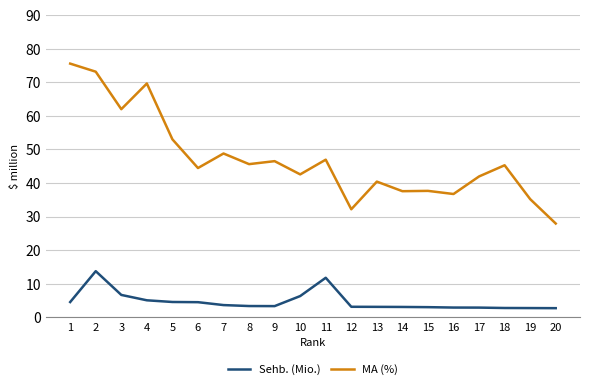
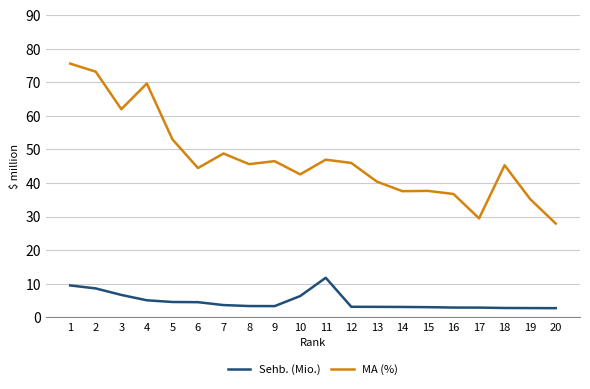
  {
    "Sehb. (Mio.)": {
-     "1": 5,
-     "2": 14,
+     "1": 10,
+     "2": 9,
      "3": 7,
      "4": 5,
      "5": 5,
      "6": 5,
      "7": 4,
      "8": 3,
      "9": 3,
      "10": 6,
      "11": 12,
      "12": 3,
      "13": 3,
      "14": 3,
      "15": 3,
      "16": 3,
      "17": 3,
      "18": 3,
      "19": 3,
      "20": 3
    },
    "MA (%)": {
      "1": 76,
      "2": 73,
      "3": 62,
      "4": 70,
      "5": 53,
      "6": 44,
      "7": 49,
      "8": 46,
      "9": 47,
      "10": 43,
      "11": 47,
-     "12": 32,
+     "12": 46,
      "13": 40,
      "14": 38,
      "15": 38,
      "16": 37,
-     "17": 42,
+     "17": 29,
      "18": 45,
      "19": 35,
      "20": 28
    }
  }
